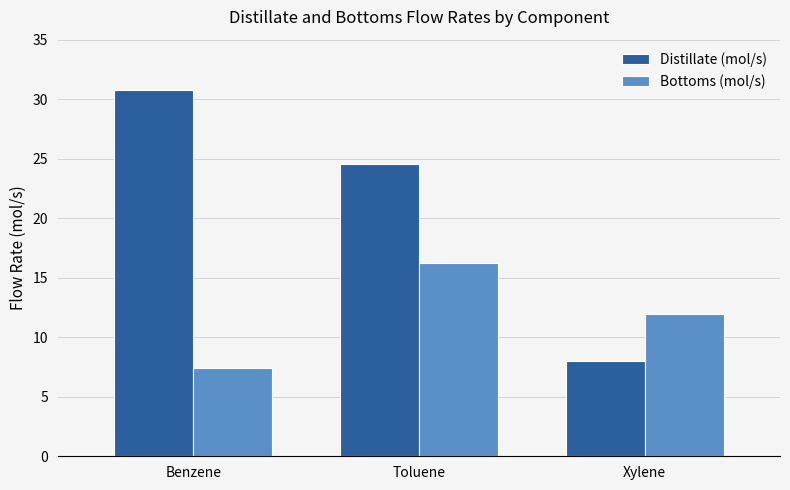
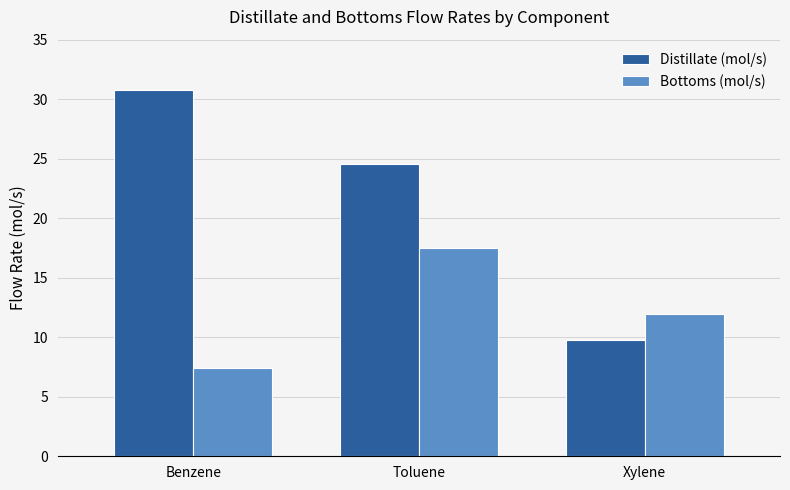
  {
    "Distillate (mol/s)": {
      "Benzene": 30.8,
      "Toluene": 24.6,
-     "Xylene": 8.0
+     "Xylene": 9.8
    },
    "Bottoms (mol/s)": {
      "Benzene": 7.4,
-     "Toluene": 16.2,
+     "Toluene": 17.5,
      "Xylene": 12.0
    }
  }
